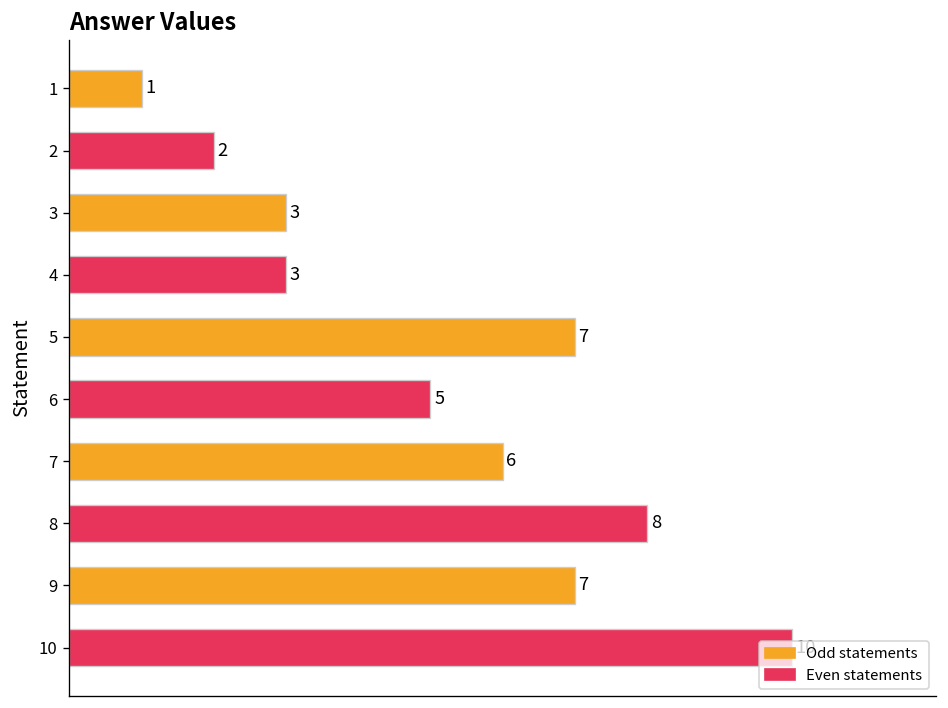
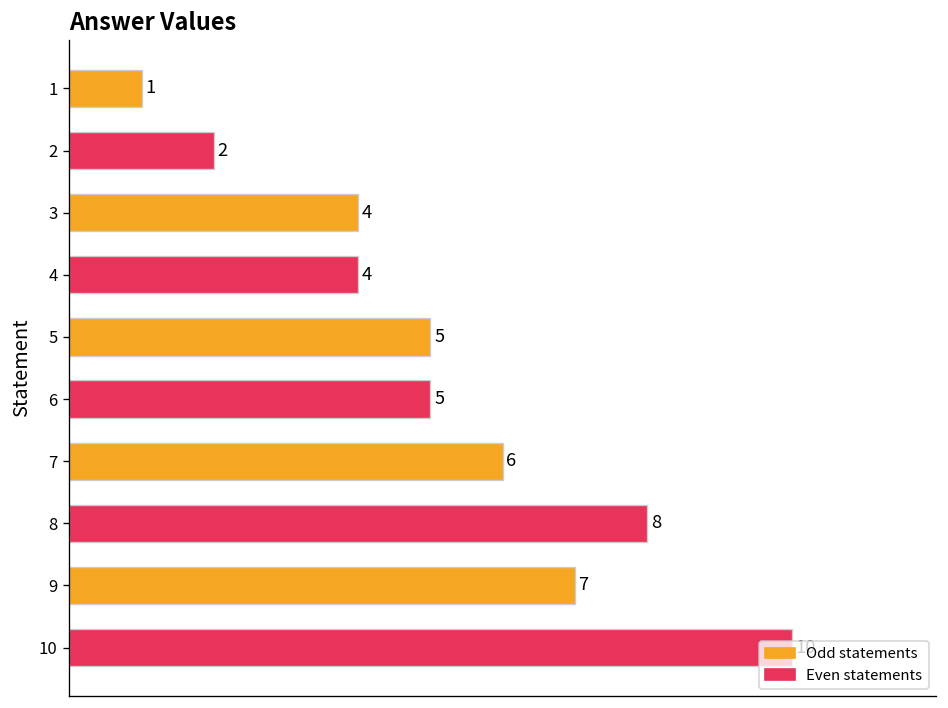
  {
    "1": 1,
    "2": 2,
-   "3": 3,
-   "4": 3,
-   "5": 7,
+   "3": 4,
+   "4": 4,
+   "5": 5,
    "6": 5,
    "7": 6,
    "8": 8,
    "9": 7
  }
